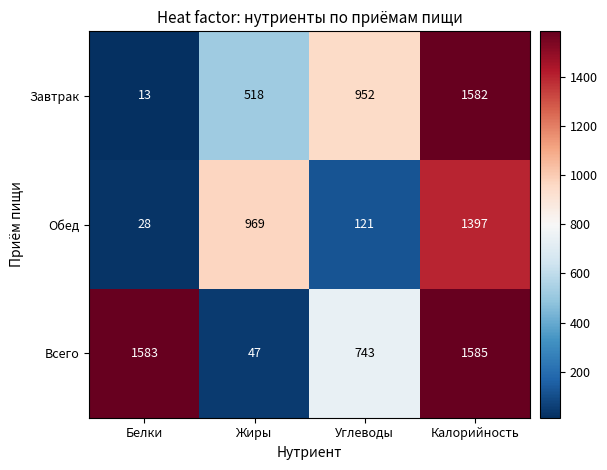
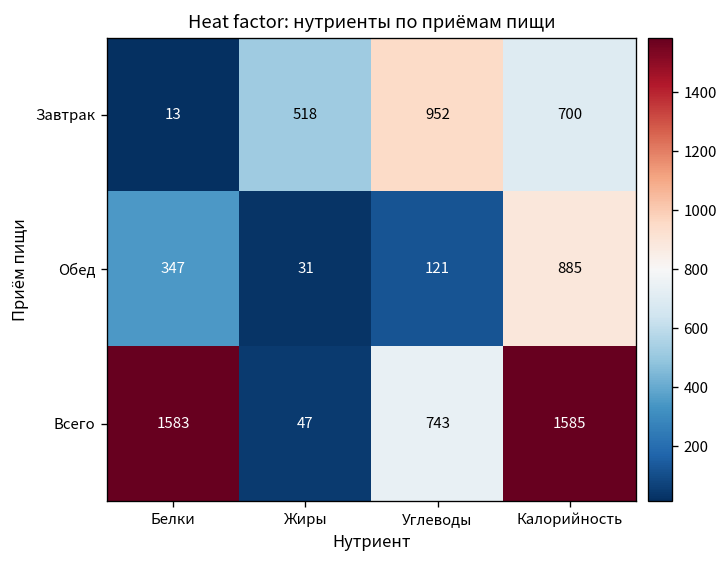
  {
    "Завтрак": {
      "Белки": 13,
      "Жиры": 518,
      "Углеводы": 952,
-     "Калорийность": 1582
+     "Калорийность": 700
    },
    "Обед": {
-     "Белки": 28,
-     "Жиры": 969,
+     "Белки": 347,
+     "Жиры": 31,
      "Углеводы": 121,
-     "Калорийность": 1397
+     "Калорийность": 885
    },
    "Всего": {
      "Белки": 1583,
      "Жиры": 47,
      "Углеводы": 743,
      "Калорийность": 1585
    }
  }
